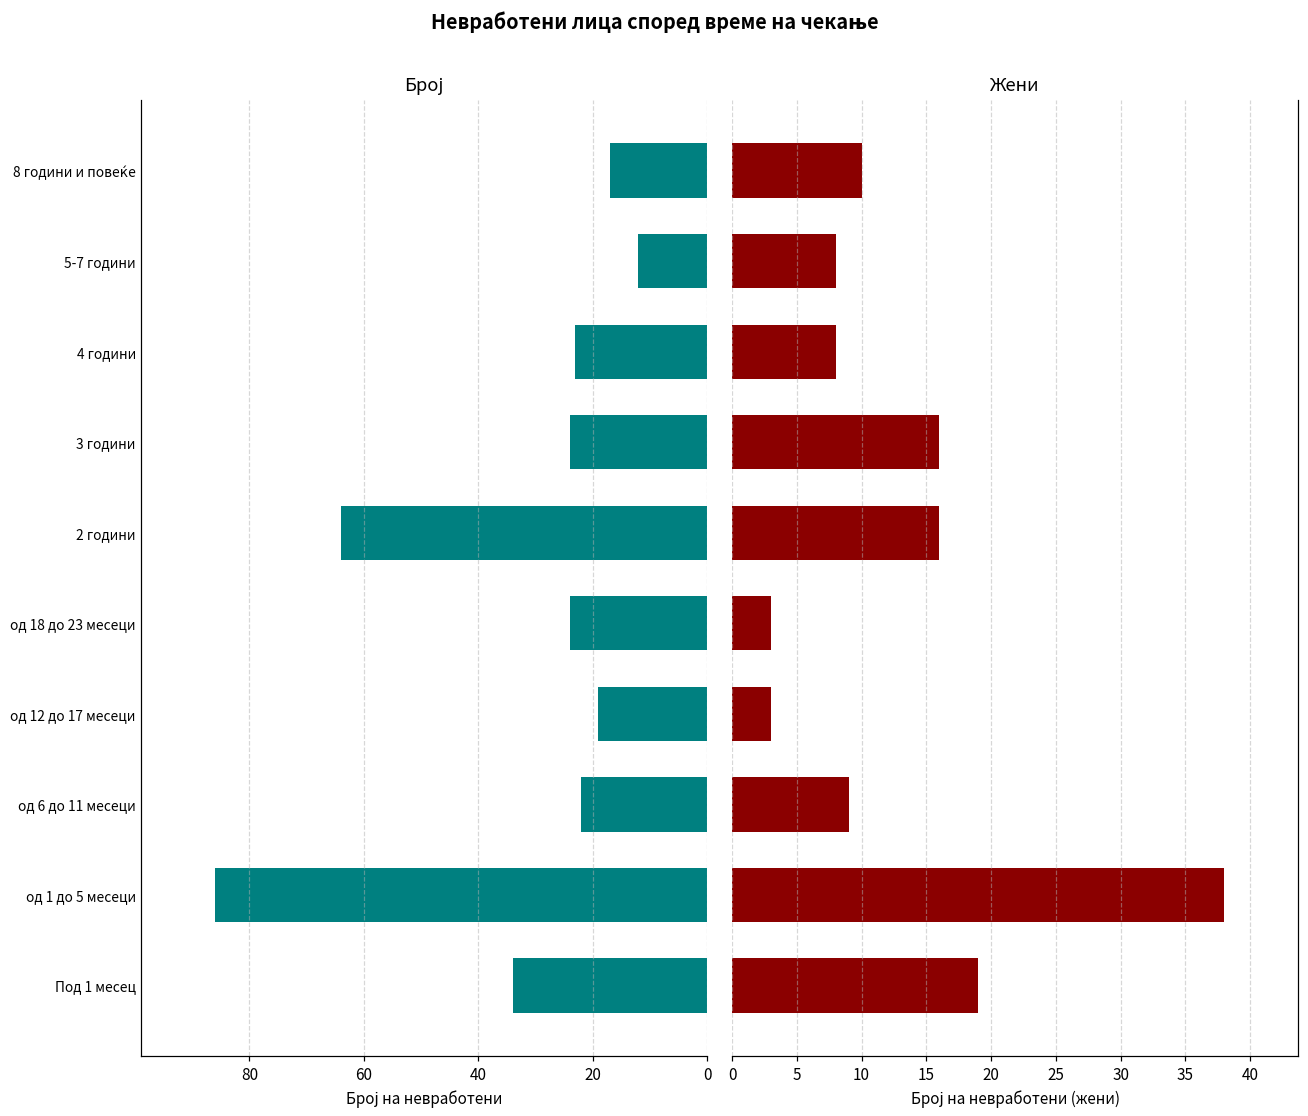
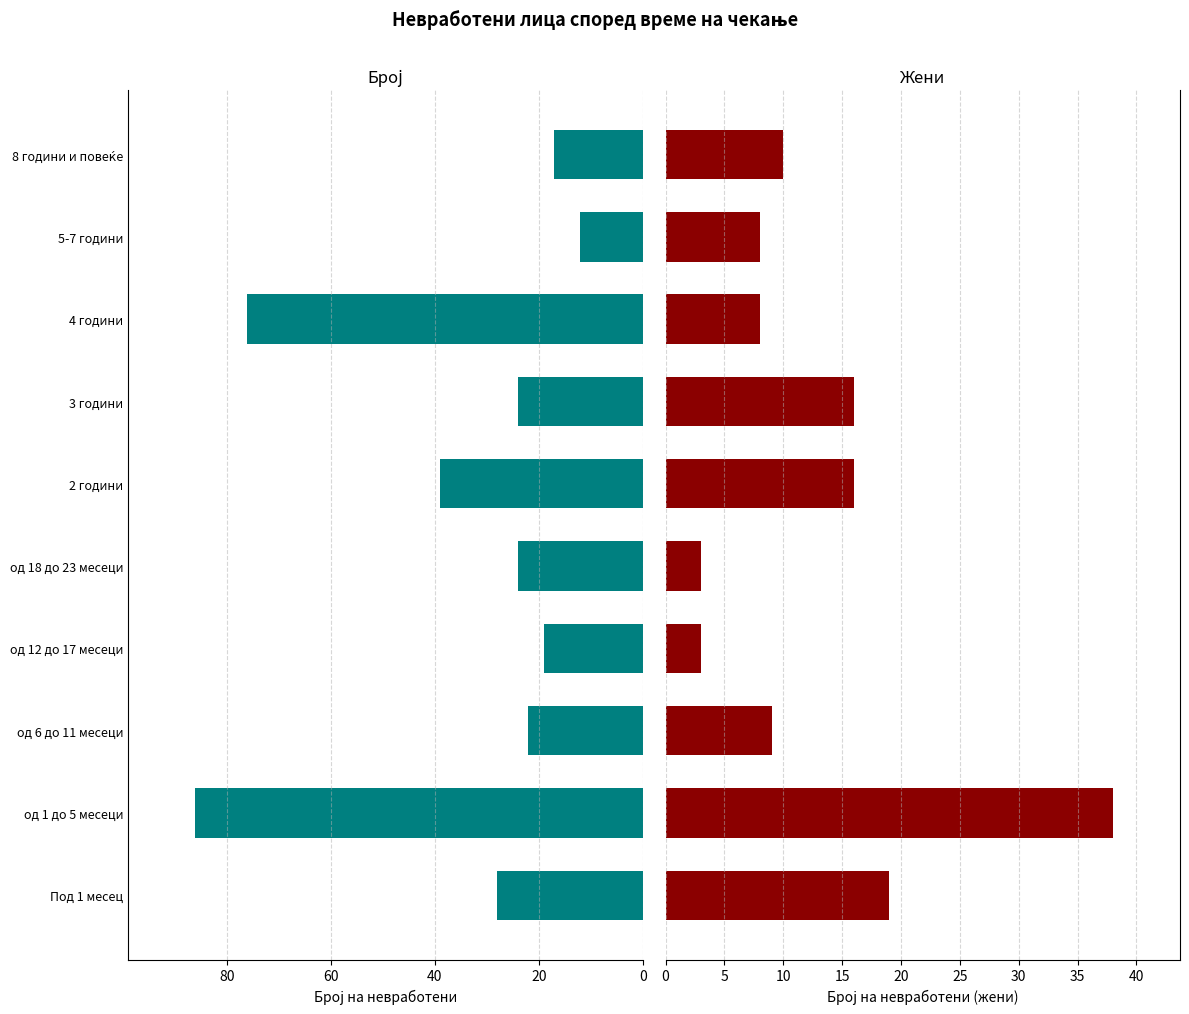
  {
    "Број": {
      "8 години и повеќе": 17,
      "5-7 години": 12,
-     "4 години": 23,
+     "4 години": 76,
      "3 години": 24,
-     "2 години": 64,
+     "2 години": 39,
      "од 18 до 23 месеци": 24,
      "од 12 до 17 месеци": 19,
      "од 6 до 11 месеци": 22,
      "од 1 до 5 месеци": 86,
-     "Под 1 месец": 34
+     "Под 1 месец": 28
    }
  }
